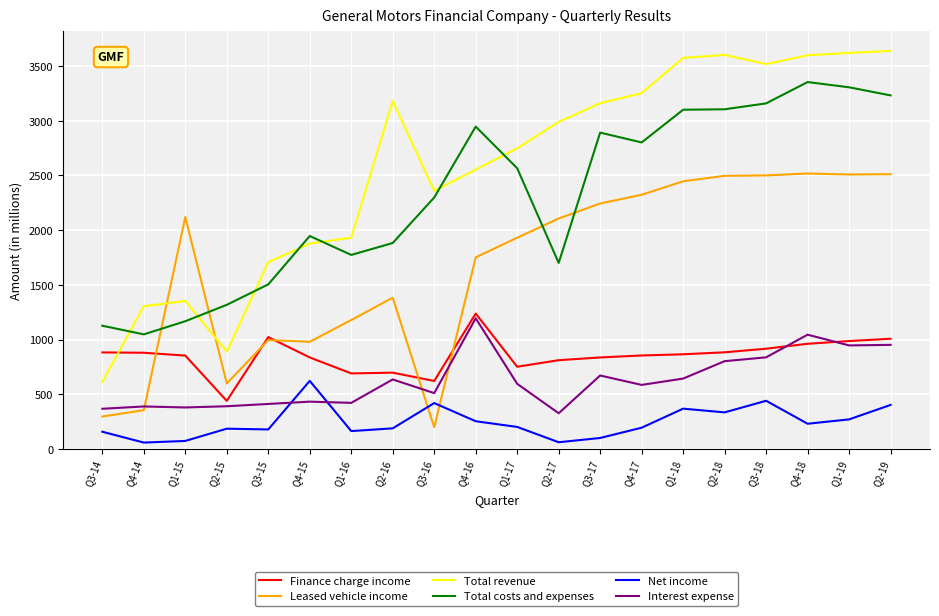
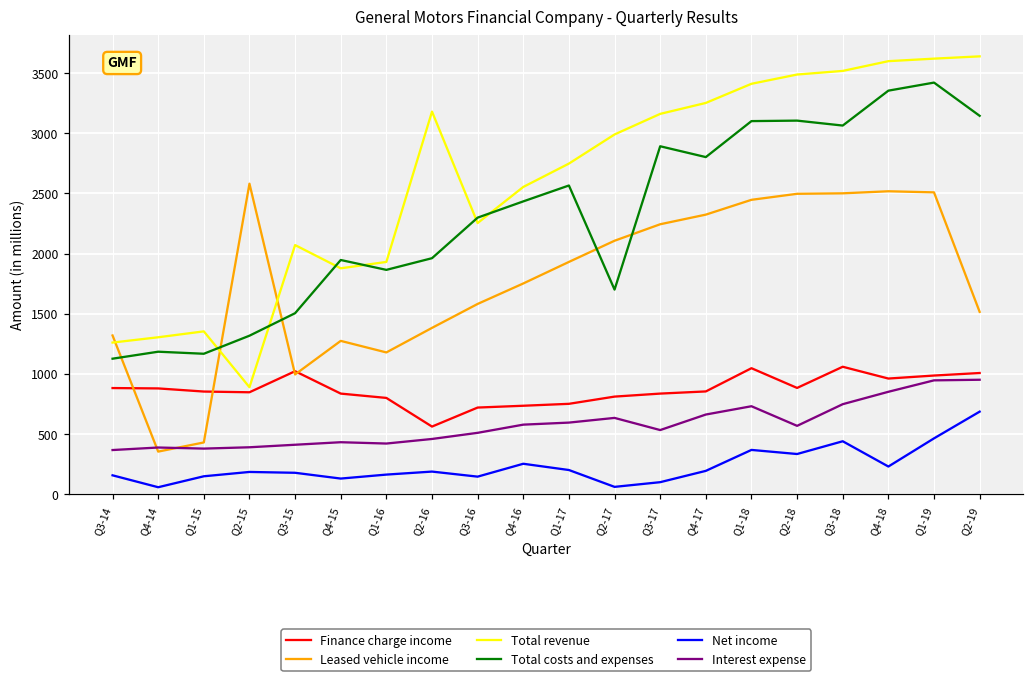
  {
    "Finance charge income": {
      "Q3-14": 880,
      "Q4-14": 880,
      "Q1-15": 850,
-     "Q2-15": 440,
+     "Q2-15": 850,
      "Q3-15": 1020,
      "Q4-15": 840,
-     "Q1-16": 690,
-     "Q2-16": 700,
-     "Q3-16": 620,
-     "Q4-16": 1240,
+     "Q1-16": 800,
+     "Q2-16": 560,
+     "Q3-16": 720,
+     "Q4-16": 740,
      "Q1-17": 750,
      "Q2-17": 810,
      "Q3-17": 840,
      "Q4-17": 860,
-     "Q1-18": 870,
+     "Q1-18": 1050,
      "Q2-18": 880,
-     "Q3-18": 920,
+     "Q3-18": 1060,
      "Q4-18": 960,
      "Q1-19": 990,
      "Q2-19": 1010
    },
    "Leased vehicle income": {
-     "Q3-14": 300,
+     "Q3-14": 1320,
      "Q4-14": 360,
-     "Q1-15": 2120,
-     "Q2-15": 600,
+     "Q1-15": 430,
+     "Q2-15": 2580,
      "Q3-15": 1000,
-     "Q4-15": 980,
+     "Q4-15": 1280,
      "Q1-16": 1180,
      "Q2-16": 1380,
-     "Q3-16": 200,
+     "Q3-16": 1580,
      "Q4-16": 1750,
      "Q1-17": 1930,
      "Q2-17": 2110,
      "Q3-17": 2240,
      "Q4-17": 2320,
      "Q1-18": 2450,
      "Q2-18": 2500,
      "Q3-18": 2500,
      "Q4-18": 2520,
      "Q1-19": 2510,
-     "Q2-19": 2510
+     "Q2-19": 1520
    },
    "Total revenue": {
-     "Q3-14": 610,
+     "Q3-14": 1260,
      "Q4-14": 1310,
      "Q1-15": 1350,
      "Q2-15": 890,
-     "Q3-15": 1710,
+     "Q3-15": 2070,
      "Q4-15": 1880,
      "Q1-16": 1930,
      "Q2-16": 3180,
-     "Q3-16": 2360,
+     "Q3-16": 2250,
      "Q4-16": 2550,
      "Q1-17": 2750,
      "Q2-17": 2990,
      "Q3-17": 3160,
      "Q4-17": 3250,
-     "Q1-18": 3580,
-     "Q2-18": 3600,
+     "Q1-18": 3410,
+     "Q2-18": 3490,
      "Q3-18": 3520,
      "Q4-18": 3600,
      "Q1-19": 3620,
      "Q2-19": 3640
    },
    "Total costs and expenses": {
      "Q3-14": 1130,
-     "Q4-14": 1050,
+     "Q4-14": 1190,
      "Q1-15": 1170,
      "Q2-15": 1320,
      "Q3-15": 1510,
      "Q4-15": 1950,
-     "Q1-16": 1770,
-     "Q2-16": 1880,
+     "Q1-16": 1870,
+     "Q2-16": 1960,
      "Q3-16": 2300,
-     "Q4-16": 2950,
+     "Q4-16": 2430,
      "Q1-17": 2570,
      "Q2-17": 1700,
      "Q3-17": 2890,
      "Q4-17": 2800,
      "Q1-18": 3100,
      "Q2-18": 3110,
-     "Q3-18": 3160,
+     "Q3-18": 3060,
      "Q4-18": 3350,
-     "Q1-19": 3310,
-     "Q2-19": 3230
+     "Q1-19": 3420,
+     "Q2-19": 3150
    },
    "Net income": {
      "Q3-14": 160,
      "Q4-14": 60,
-     "Q1-15": 70,
+     "Q1-15": 150,
      "Q2-15": 190,
      "Q3-15": 180,
-     "Q4-15": 620,
+     "Q4-15": 130,
      "Q1-16": 160,
      "Q2-16": 190,
-     "Q3-16": 420,
+     "Q3-16": 150,
      "Q4-16": 250,
      "Q1-17": 200,
      "Q2-17": 60,
      "Q3-17": 100,
      "Q4-17": 200,
      "Q1-18": 370,
      "Q2-18": 340,
      "Q3-18": 440,
      "Q4-18": 230,
-     "Q1-19": 270,
-     "Q2-19": 400
+     "Q1-19": 470,
+     "Q2-19": 690
    },
    "Interest expense": {
      "Q3-14": 370,
      "Q4-14": 390,
      "Q1-15": 380,
      "Q2-15": 390,
      "Q3-15": 410,
      "Q4-15": 430,
      "Q1-16": 420,
-     "Q2-16": 640,
+     "Q2-16": 460,
      "Q3-16": 510,
-     "Q4-16": 1200,
+     "Q4-16": 580,
      "Q1-17": 600,
-     "Q2-17": 330,
-     "Q3-17": 670,
-     "Q4-17": 590,
-     "Q1-18": 640,
-     "Q2-18": 800,
-     "Q3-18": 840,
-     "Q4-18": 1050,
+     "Q2-17": 640,
+     "Q3-17": 530,
+     "Q4-17": 660,
+     "Q1-18": 730,
+     "Q2-18": 570,
+     "Q3-18": 750,
+     "Q4-18": 850,
      "Q1-19": 950,
      "Q2-19": 950
    }
  }
